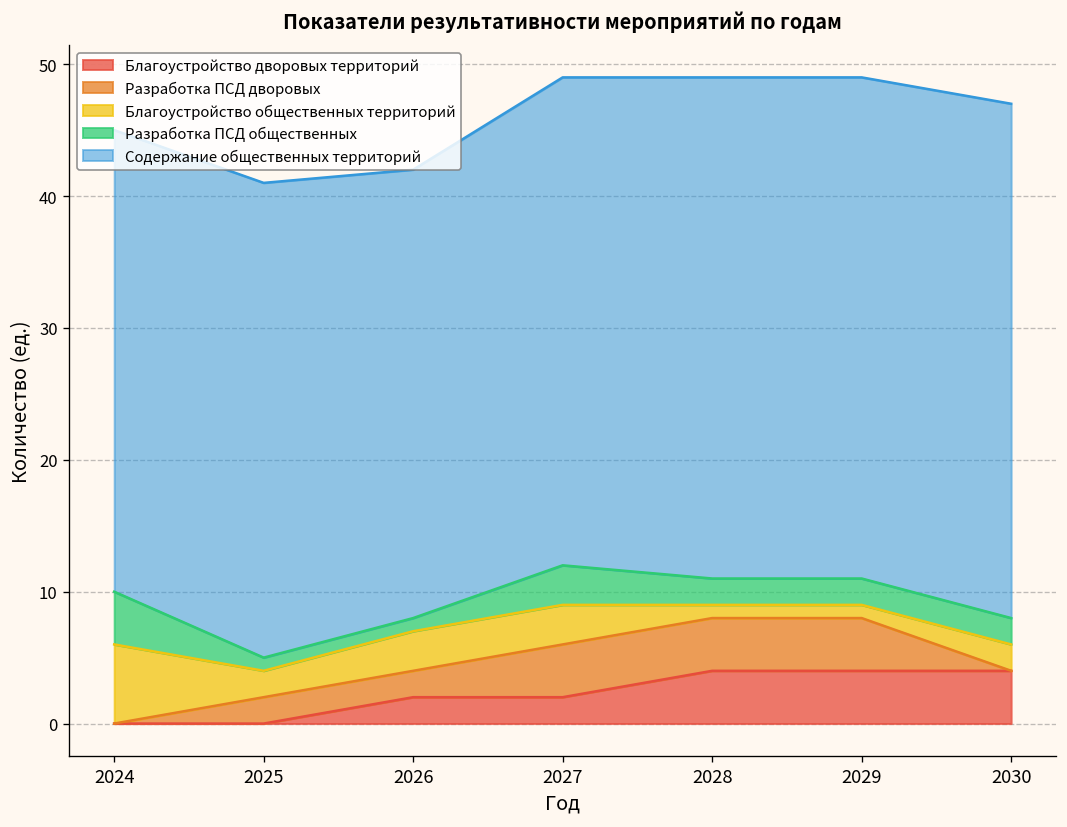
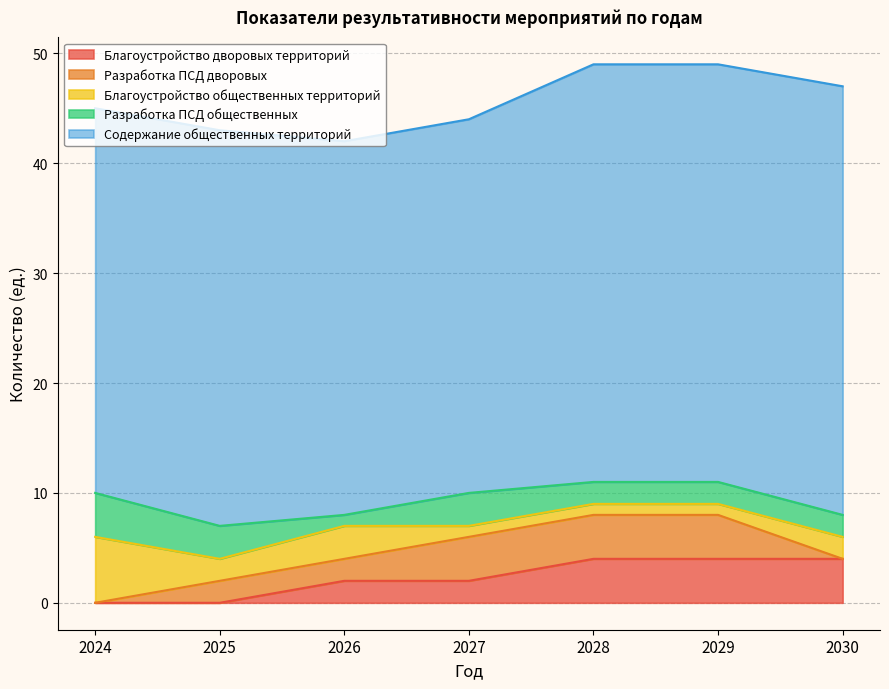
  {
    "Благоустройство общественных территорий": {
      "2024": 6,
      "2025": 2,
      "2026": 3,
-     "2027": 3,
+     "2027": 1,
      "2028": 1,
      "2029": 1,
      "2030": 2
    },
    "Разработка ПСД общественных": {
      "2024": 4,
-     "2025": 1,
+     "2025": 3,
      "2026": 1,
      "2027": 3,
      "2028": 2,
      "2029": 2,
      "2030": 2
    },
    "Содержание общественных территорий": {
-     "2027": 37,
+     "2027": 34,
      "2028": 38,
      "2029": 38,
      "2030": 39
    }
  }
